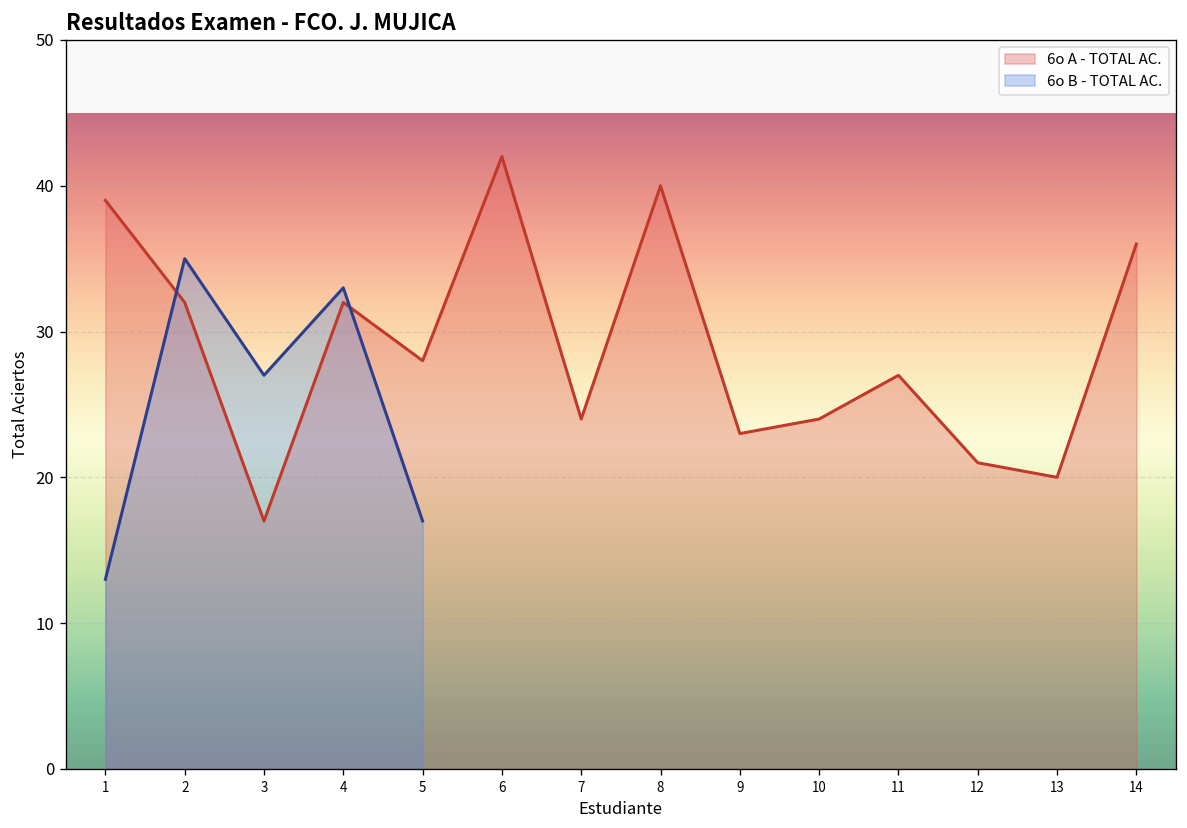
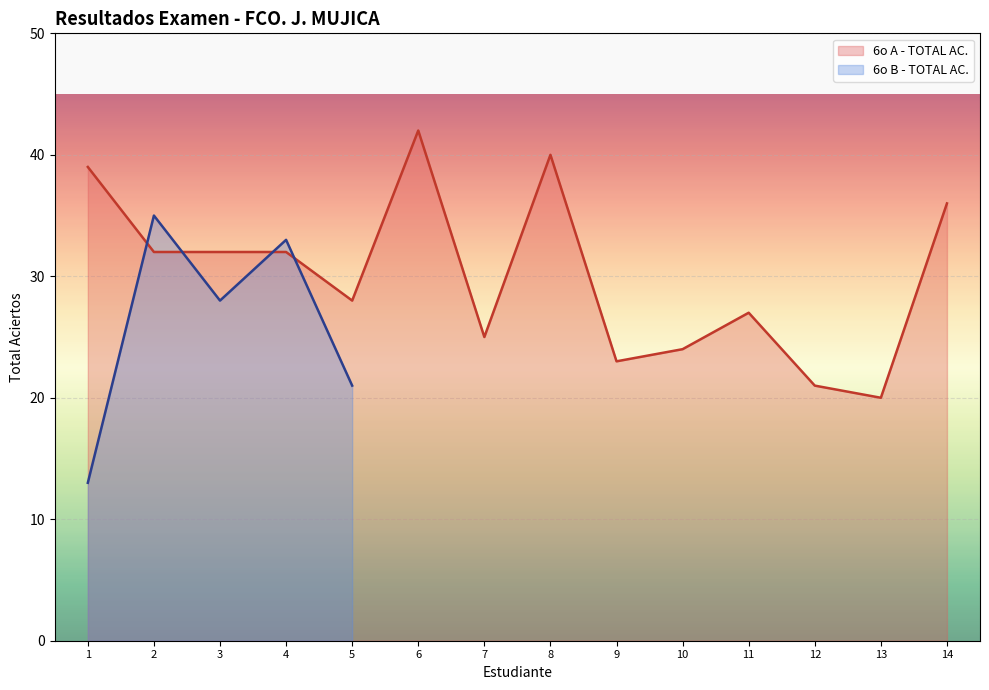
  {
    "6o A - TOTAL AC.": {
      "1": 39,
      "2": 32,
-     "3": 17,
+     "3": 32,
      "4": 32,
      "5": 28,
      "6": 42,
-     "7": 24,
+     "7": 25,
      "8": 40,
      "9": 23,
      "10": 24,
      "11": 27,
      "12": 21,
      "13": 20,
      "14": 36
    },
    "6o B - TOTAL AC.": {
      "1": 13,
      "2": 35,
-     "3": 27,
+     "3": 28,
      "4": 33,
-     "5": 17
+     "5": 21
    }
  }
